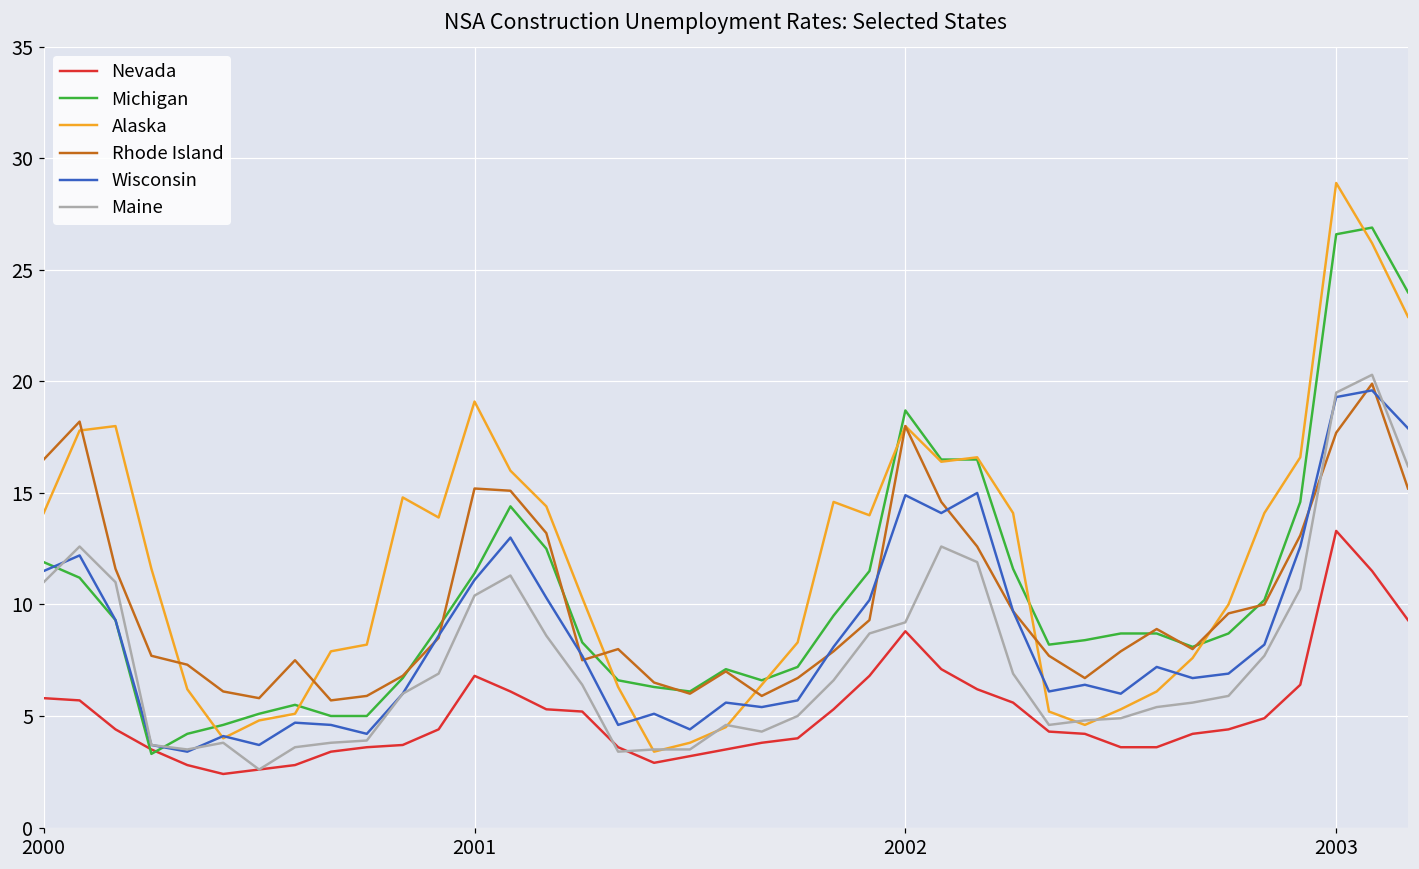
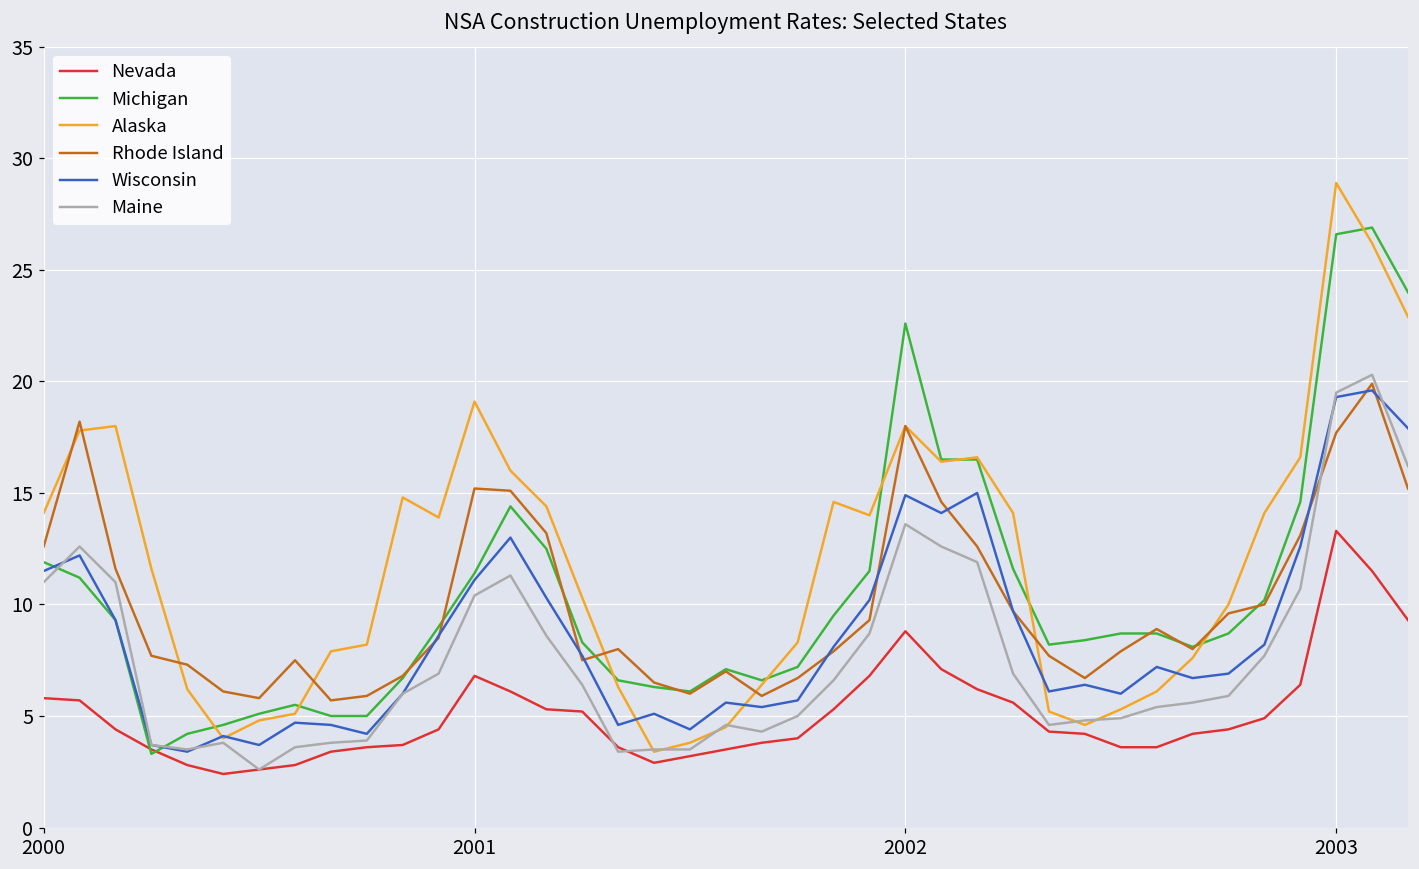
  {
    "Nevada": {
      "2000": 5.8,
      "2001": 6.8,
      "2002": 8.8,
      "2003": 13.3
    },
    "Michigan": {
      "2000": 11.9,
      "2001": 11.4,
-     "2002": 18.7,
+     "2002": 22.6,
      "2003": 26.6
    },
    "Alaska": {
      "2000": 14.1,
      "2001": 19.1,
      "2003": 28.9
    },
    "Rhode Island": {
-     "2000": 16.5,
+     "2000": 12.6,
      "2001": 15.2,
      "2003": 17.7
    },
    "Wisconsin": {
      "2000": 11.5,
      "2001": 11.1,
      "2002": 14.9,
      "2003": 19.3
    },
    "Maine": {
      "2000": 11.0,
      "2001": 10.4,
-     "2002": 9.2,
+     "2002": 13.6,
      "2003": 19.5
    }
  }
